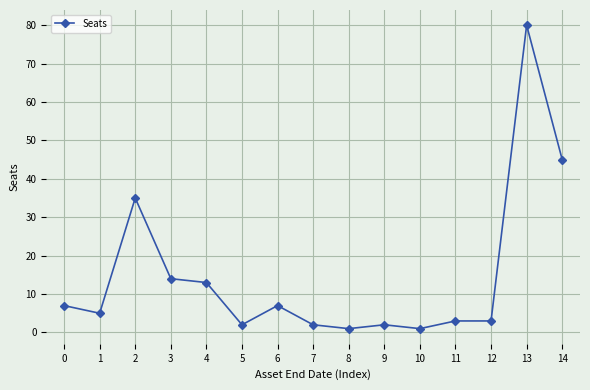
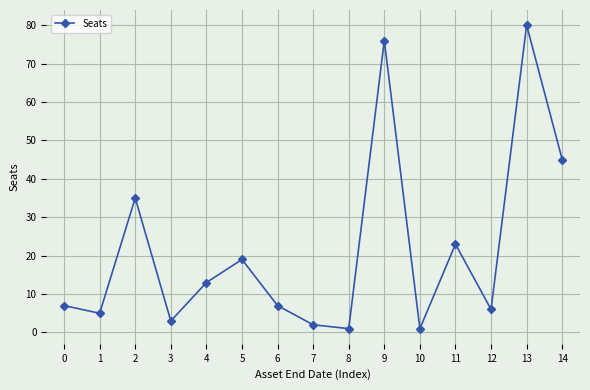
  {
    "0": 7,
    "1": 5,
    "2": 35,
-   "3": 14,
+   "3": 3,
    "4": 13,
-   "5": 2,
+   "5": 19,
    "6": 7,
    "7": 2,
    "8": 1,
-   "9": 2,
+   "9": 76,
    "10": 1,
-   "11": 3,
-   "12": 3,
+   "11": 23,
+   "12": 6,
    "13": 80,
    "14": 45
  }
